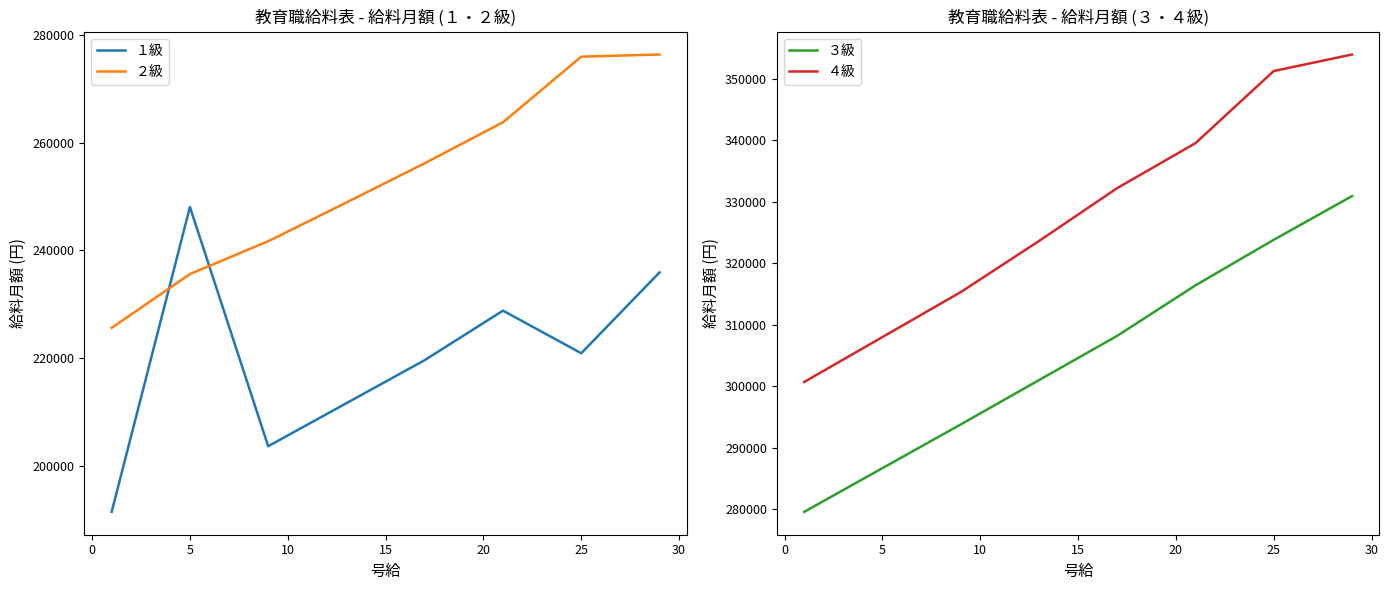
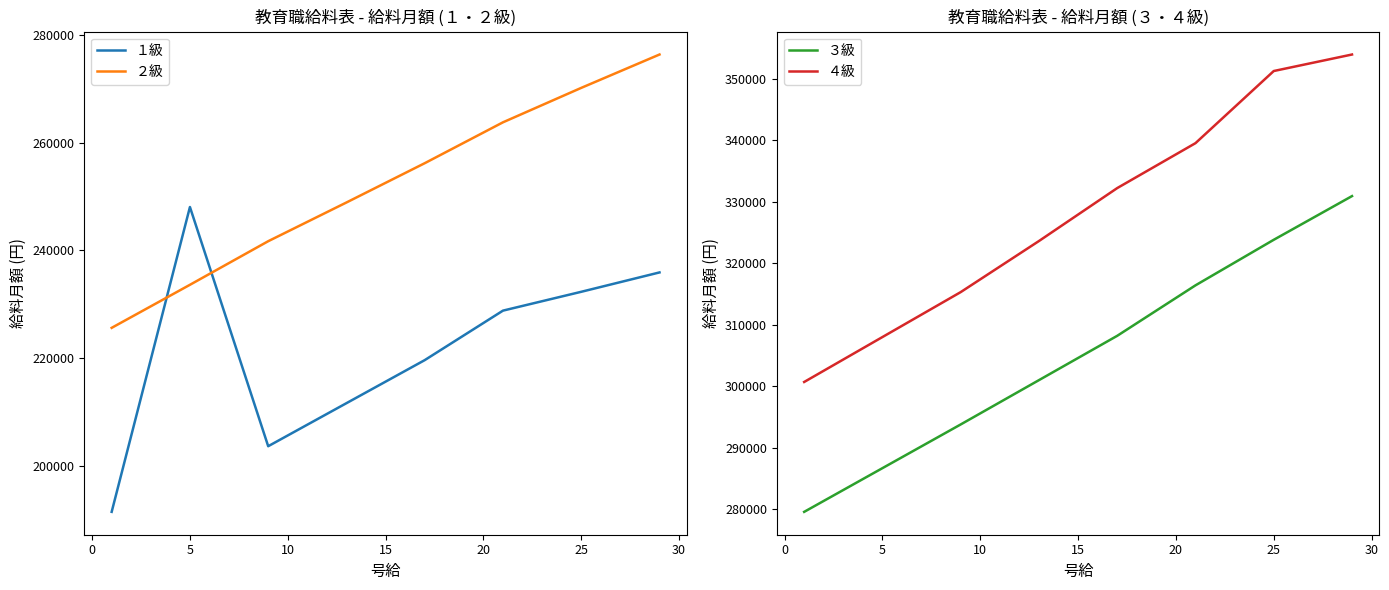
  {
    "教育職給料表 - 給料月額 (１・２級)": {
      "１級": {
        "5": 248000,
-       "25": 221000
+       "25": 232000
      },
      "２級": {
-       "5": 236000,
-       "25": 276000
+       "5": 234000,
+       "25": 270000
      }
    },
    "教育職給料表 - 給料月額 (３・４級)": {
      "３級": {
        "5": 287000,
        "25": 324000
      },
      "４級": {
        "5": 308000,
        "25": 351000
      }
    }
  }
